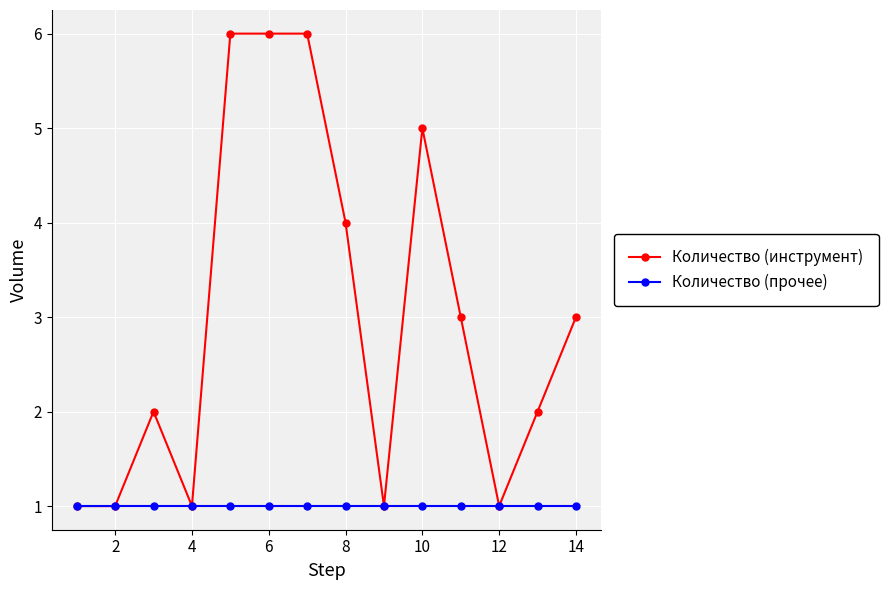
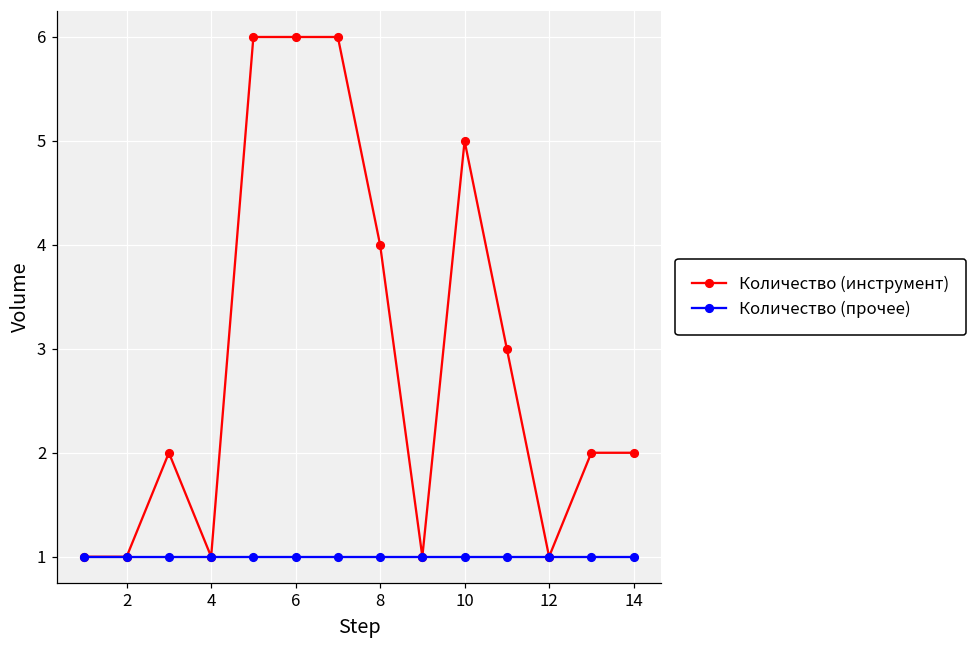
  {
    "Количество (инструмент)": {
      "6": 6,
      "8": 4,
      "10": 5,
-     "14": 3
+     "14": 2
    },
    "Количество (прочее)": {
      "6": 1,
      "8": 1,
      "10": 1,
      "14": 1
    }
  }
